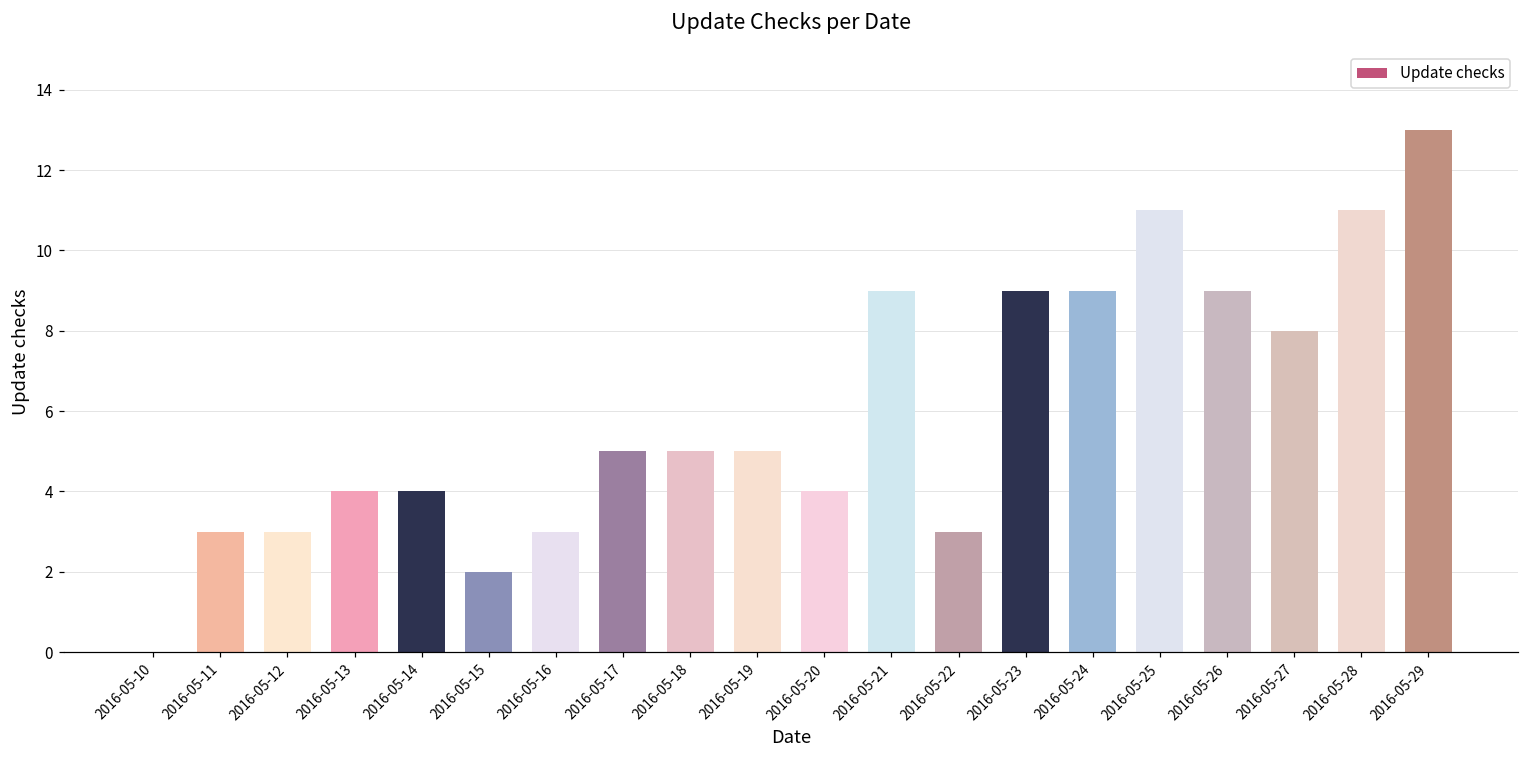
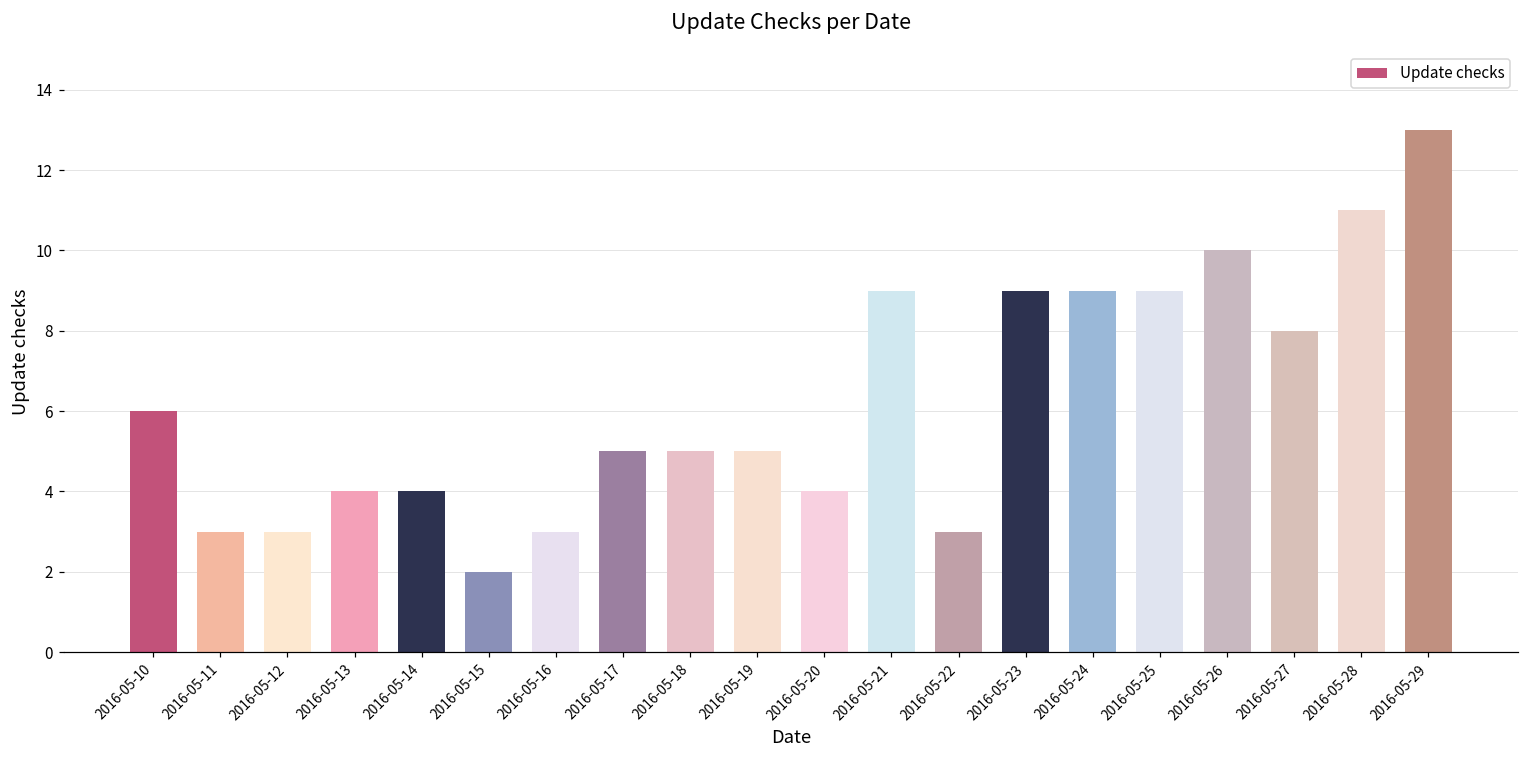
  {
-   "2016-05-10": 0,
+   "2016-05-10": 6,
    "2016-05-11": 3,
    "2016-05-12": 3,
    "2016-05-13": 4,
    "2016-05-14": 4,
    "2016-05-15": 2,
    "2016-05-16": 3,
    "2016-05-17": 5,
    "2016-05-18": 5,
    "2016-05-19": 5,
    "2016-05-20": 4,
    "2016-05-21": 9,
    "2016-05-22": 3,
    "2016-05-23": 9,
    "2016-05-24": 9,
-   "2016-05-25": 11,
-   "2016-05-26": 9,
+   "2016-05-25": 9,
+   "2016-05-26": 10,
    "2016-05-27": 8,
    "2016-05-28": 11,
    "2016-05-29": 13
  }
